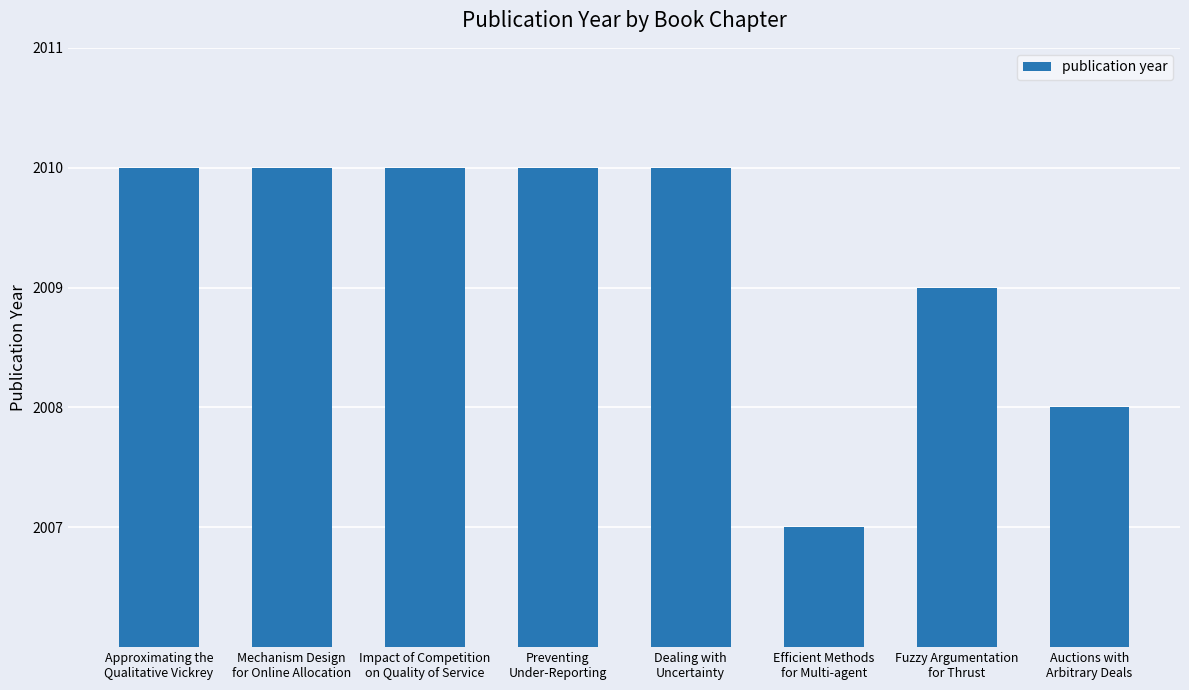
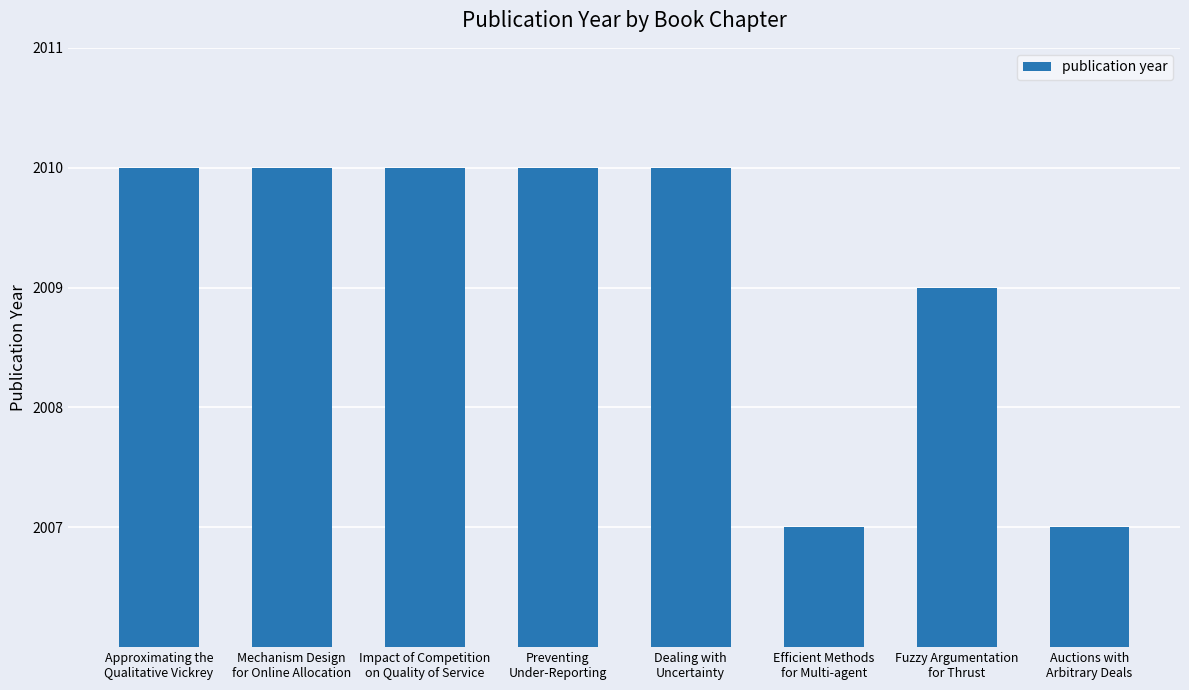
  {
    "Approximating the Qualitative Vickrey": 2010,
    "Mechanism Design for Online Allocation": 2010,
    "Impact of Competition on Quality of Service": 2010,
    "Preventing Under-Reporting": 2010,
    "Dealing with Uncertainty": 2010,
    "Efficient Methods for Multi-agent": 2007,
    "Fuzzy Argumentation for Thrust": 2009,
-   "Auctions with Arbitrary Deals": 2008
+   "Auctions with Arbitrary Deals": 2007
  }
